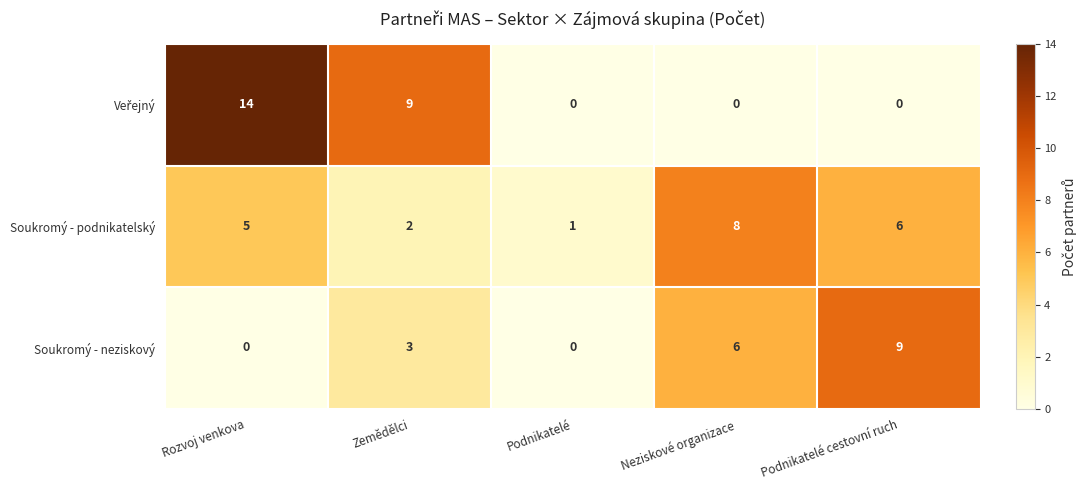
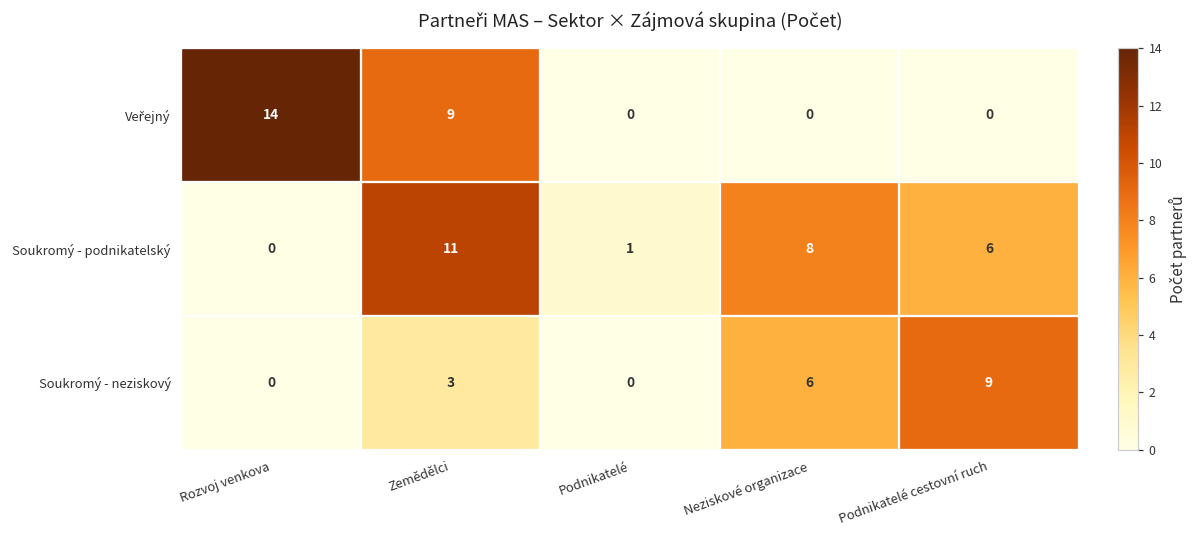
  {
    "Veřejný": {
      "Rozvoj venkova": 14,
      "Zemědělci": 9,
      "Podnikatelé": 0,
      "Neziskové organizace": 0,
      "Podnikatelé cestovní ruch": 0
    },
    "Soukromý - podnikatelský": {
-     "Rozvoj venkova": 5,
-     "Zemědělci": 2,
+     "Rozvoj venkova": 0,
+     "Zemědělci": 11,
      "Podnikatelé": 1,
      "Neziskové organizace": 8,
      "Podnikatelé cestovní ruch": 6
    },
    "Soukromý - neziskový": {
      "Rozvoj venkova": 0,
      "Zemědělci": 3,
      "Podnikatelé": 0,
      "Neziskové organizace": 6,
      "Podnikatelé cestovní ruch": 9
    }
  }
